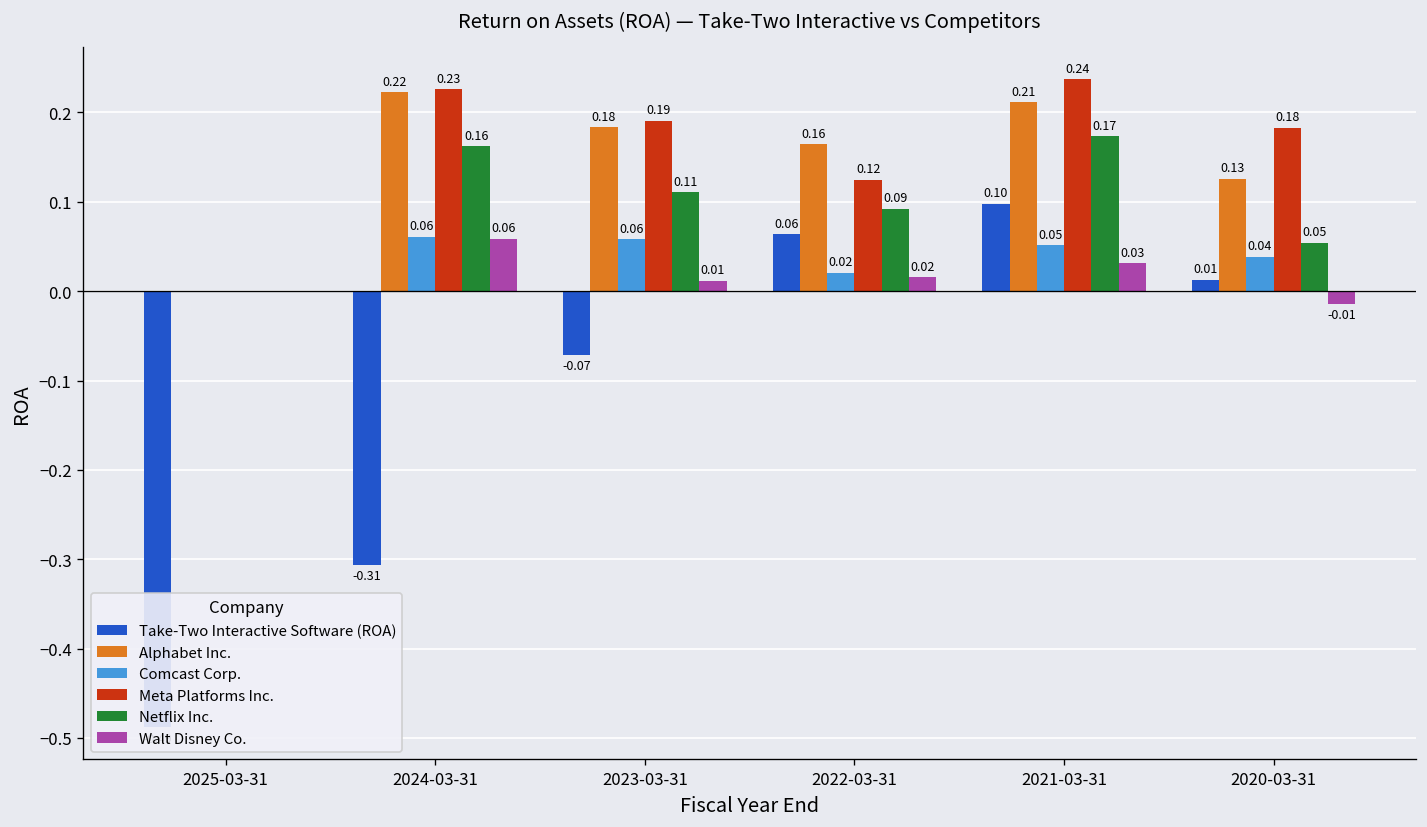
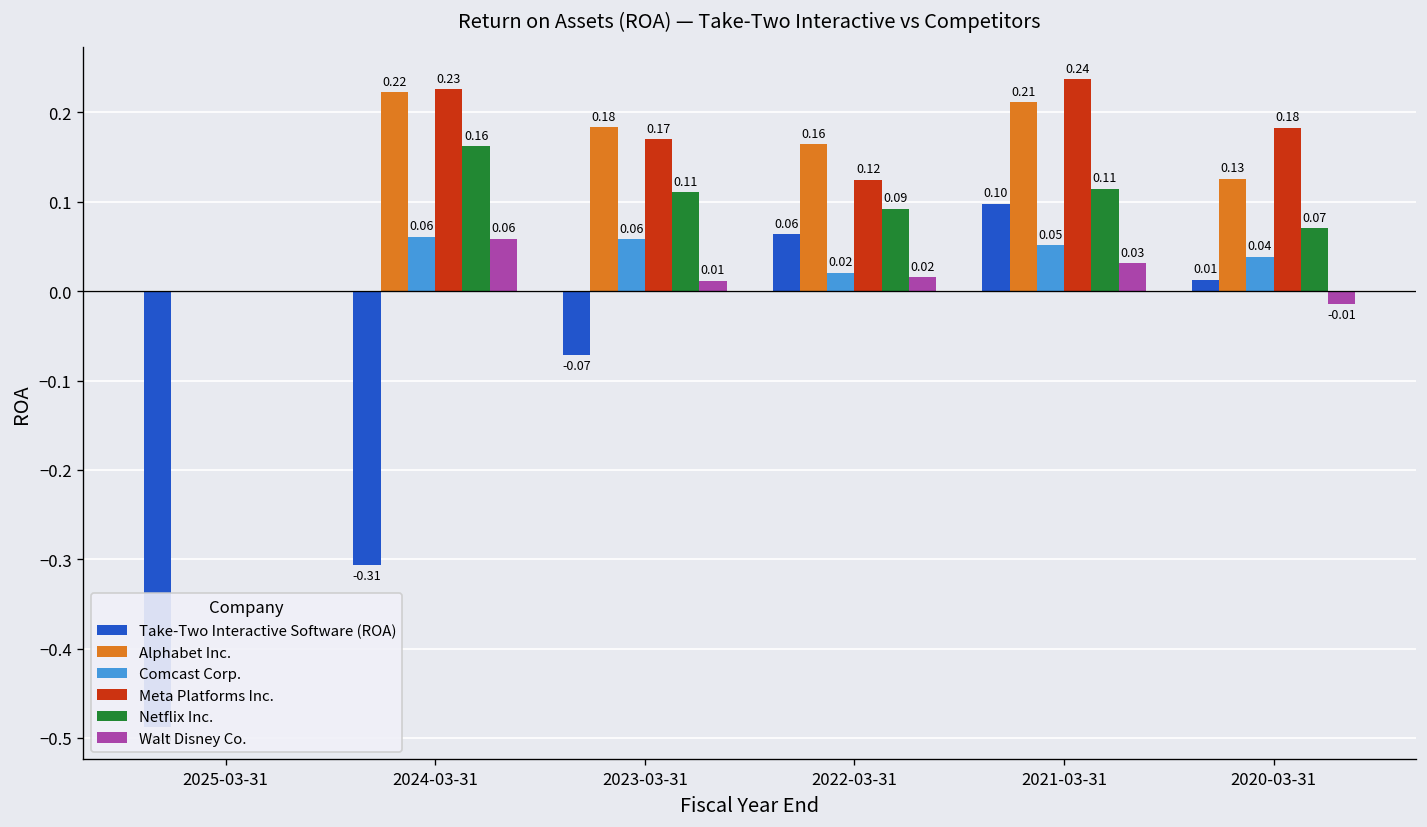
  {
    "Take-Two Interactive Software (ROA)": {
      "2024-03-31": -0.31,
      "2023-03-31": -0.07,
      "2022-03-31": 0.06,
      "2021-03-31": 0.10,
      "2020-03-31": 0.01
    },
    "Alphabet Inc.": {
      "2024-03-31": 0.22,
      "2023-03-31": 0.18,
      "2022-03-31": 0.16,
      "2021-03-31": 0.21,
      "2020-03-31": 0.13
    },
    "Comcast Corp.": {
      "2024-03-31": 0.06,
      "2023-03-31": 0.06,
      "2022-03-31": 0.02,
      "2021-03-31": 0.05,
      "2020-03-31": 0.04
    },
    "Meta Platforms Inc.": {
      "2024-03-31": 0.23,
-     "2023-03-31": 0.19,
+     "2023-03-31": 0.17,
      "2022-03-31": 0.12,
      "2021-03-31": 0.24,
      "2020-03-31": 0.18
    },
    "Netflix Inc.": {
      "2024-03-31": 0.16,
      "2023-03-31": 0.11,
      "2022-03-31": 0.09,
-     "2021-03-31": 0.17,
-     "2020-03-31": 0.05
+     "2021-03-31": 0.11,
+     "2020-03-31": 0.07
    },
    "Walt Disney Co.": {
      "2024-03-31": 0.06,
      "2023-03-31": 0.01,
      "2022-03-31": 0.02,
      "2021-03-31": 0.03,
      "2020-03-31": -0.01
    }
  }
